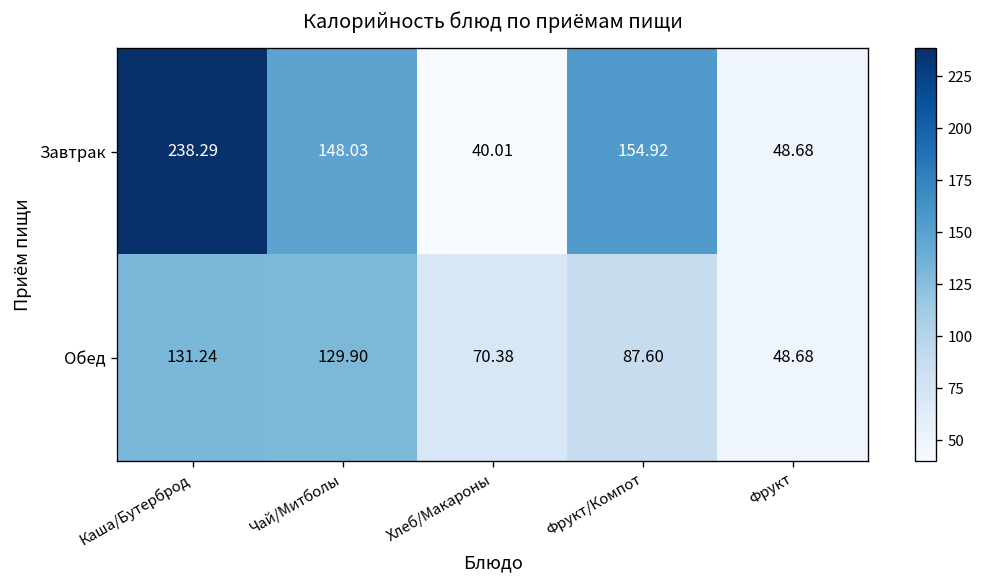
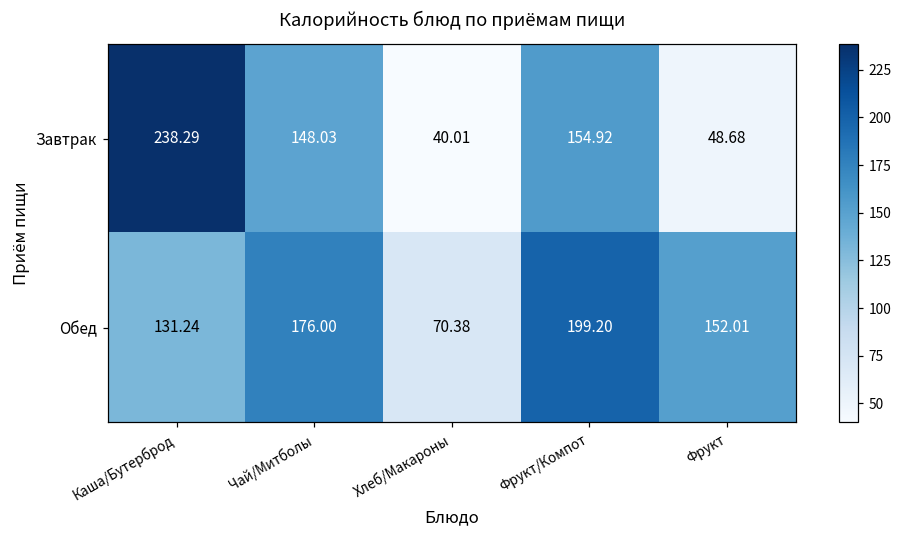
  {
    "Завтрак": {
      "Каша/Бутерброд": 238.29,
      "Чай/Митболы": 148.03,
      "Хлеб/Макароны": 40.01,
      "Фрукт/Компот": 154.92,
      "Фрукт": 48.68
    },
    "Обед": {
      "Каша/Бутерброд": 131.24,
-     "Чай/Митболы": 129.90,
+     "Чай/Митболы": 176.00,
      "Хлеб/Макароны": 70.38,
-     "Фрукт/Компот": 87.60,
-     "Фрукт": 48.68
+     "Фрукт/Компот": 199.20,
+     "Фрукт": 152.01
    }
  }
